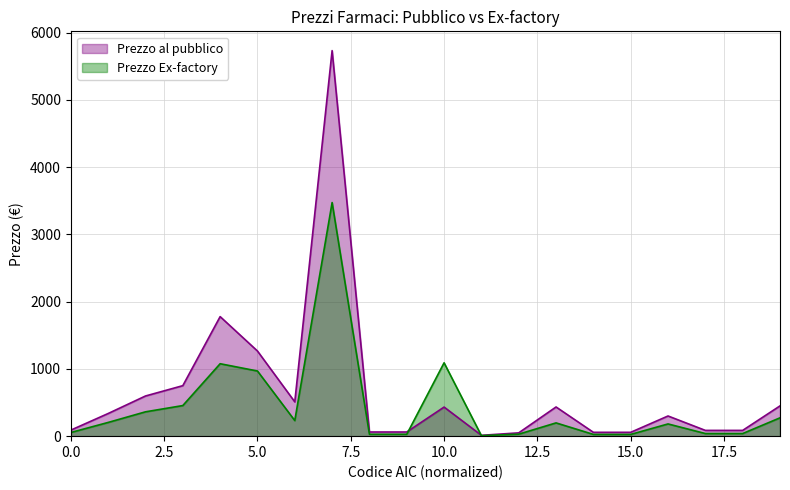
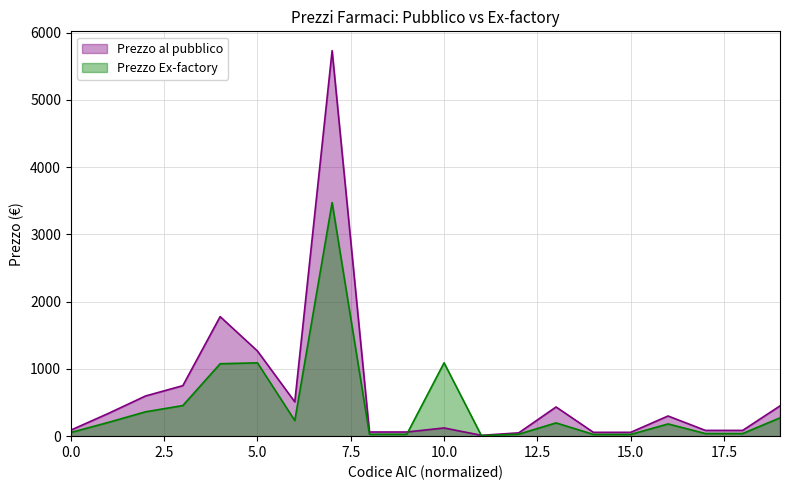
  {
    "Prezzo al pubblico": {
      "5.0": 1300,
-     "10.0": 400
+     "10.0": 100
    },
    "Prezzo Ex-factory": {
-     "5.0": 1000,
+     "5.0": 1100,
      "10.0": 1100
    }
  }
